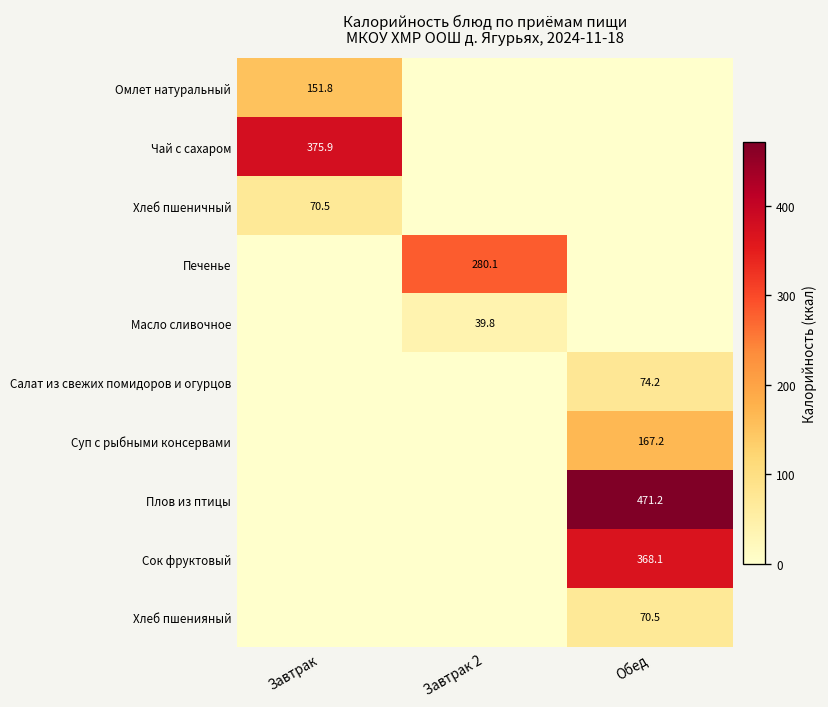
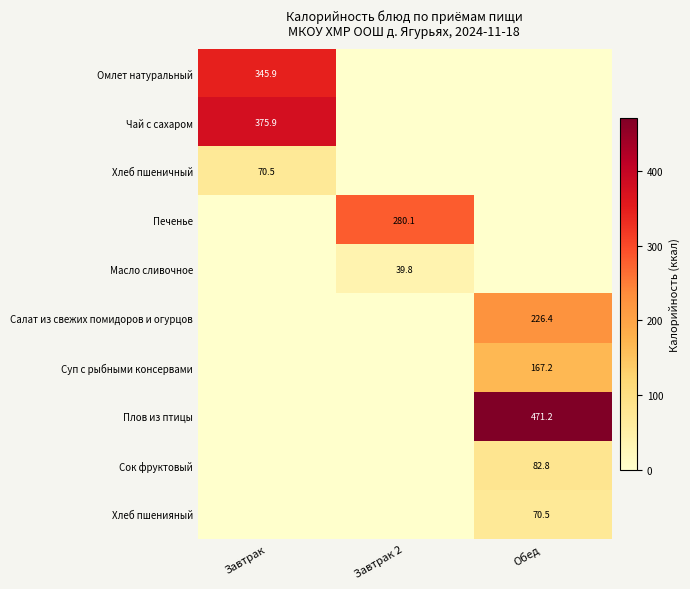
  {
    "Омлет натуральный": {
-     "Завтрак": 151.8
+     "Завтрак": 345.9
    },
    "Чай с сахаром": {
      "Завтрак": 375.9
    },
    "Хлеб пшеничный": {
      "Завтрак": 70.5
    },
    "Печенье": {
      "Завтрак 2": 280.1
    },
    "Масло сливочное": {
      "Завтрак 2": 39.8
    },
    "Салат из свежих помидоров и огурцов": {
-     "Обед": 74.2
+     "Обед": 226.4
    },
    "Суп с рыбными консервами": {
      "Обед": 167.2
    },
    "Плов из птицы": {
      "Обед": 471.2
    },
    "Сок фруктовый": {
-     "Обед": 368.1
+     "Обед": 82.8
    },
    "Хлеб пшенияный": {
      "Обед": 70.5
    }
  }
